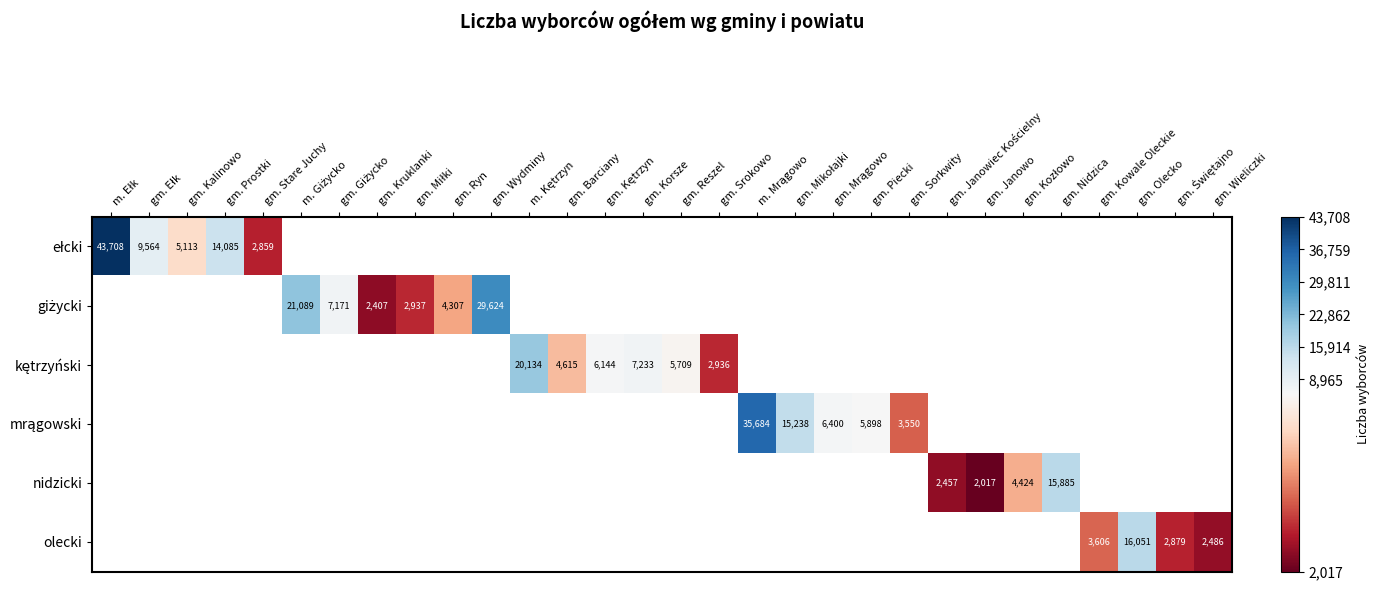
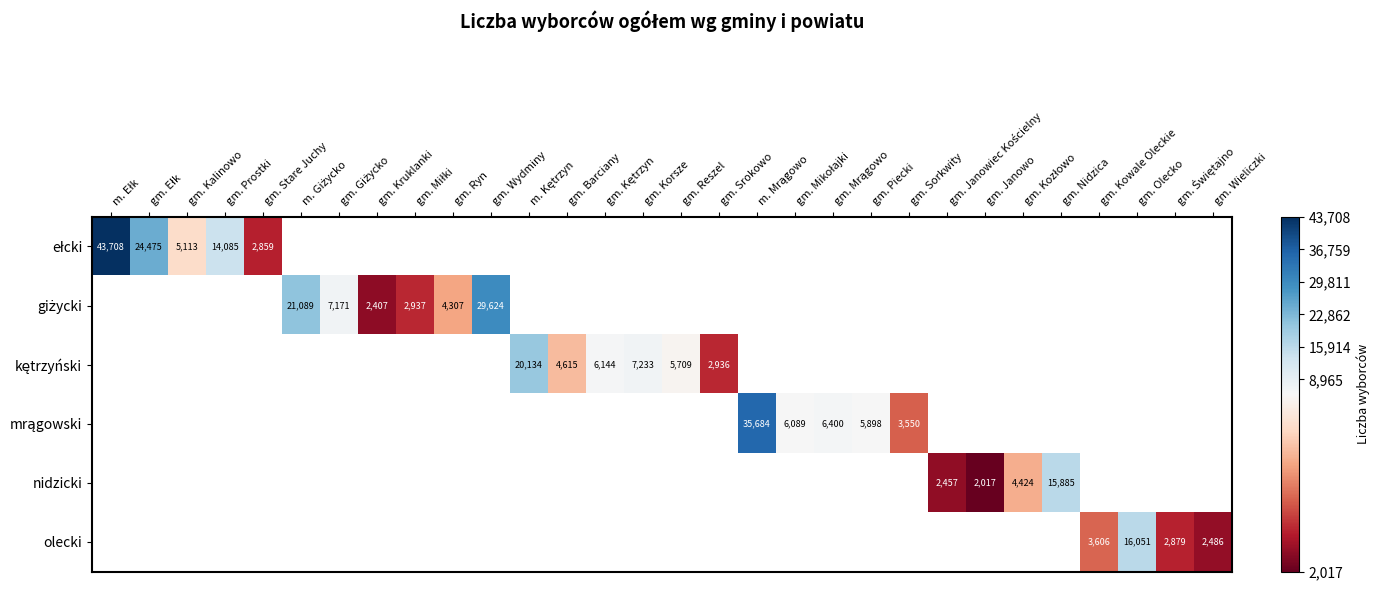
  {
    "ełcki": {
      "m. Ełk": "43,708",
-     "gm. Ełk": "9,564",
+     "gm. Ełk": "24,475",
      "gm. Kalinowo": "5,113",
      "gm. Prostki": "14,085",
      "gm. Stare Juchy": "2,859"
    },
    "giżycki": {
      "m. Giżycko": "21,089",
      "gm. Giżycko": "7,171",
      "gm. Kruklanki": "2,407",
      "gm. Miłki": "2,937",
      "gm. Ryn": "4,307",
      "gm. Wydminy": "29,624"
    },
    "kętrzyński": {
      "m. Kętrzyn": "20,134",
      "gm. Barciany": "4,615",
      "gm. Kętrzyn": "6,144",
      "gm. Korsze": "7,233",
      "gm. Reszel": "5,709",
      "gm. Srokowo": "2,936"
    },
    "mrągowski": {
      "m. Mrągowo": "35,684",
-     "gm. Mikołajki": "15,238",
+     "gm. Mikołajki": "6,089",
      "gm. Mrągowo": "6,400",
      "gm. Piecki": "5,898",
      "gm. Sorkwity": "3,550"
    },
    "nidzicki": {
      "gm. Janowiec Kościelny": "2,457",
      "gm. Janowo": "2,017",
      "gm. Kozłowo": "4,424",
      "gm. Nidzica": "15,885"
    },
    "olecki": {
      "gm. Kowale Oleckie": "3,606",
      "gm. Olecko": "16,051",
      "gm. Świętajno": "2,879",
      "gm. Wieliczki": "2,486"
    }
  }
